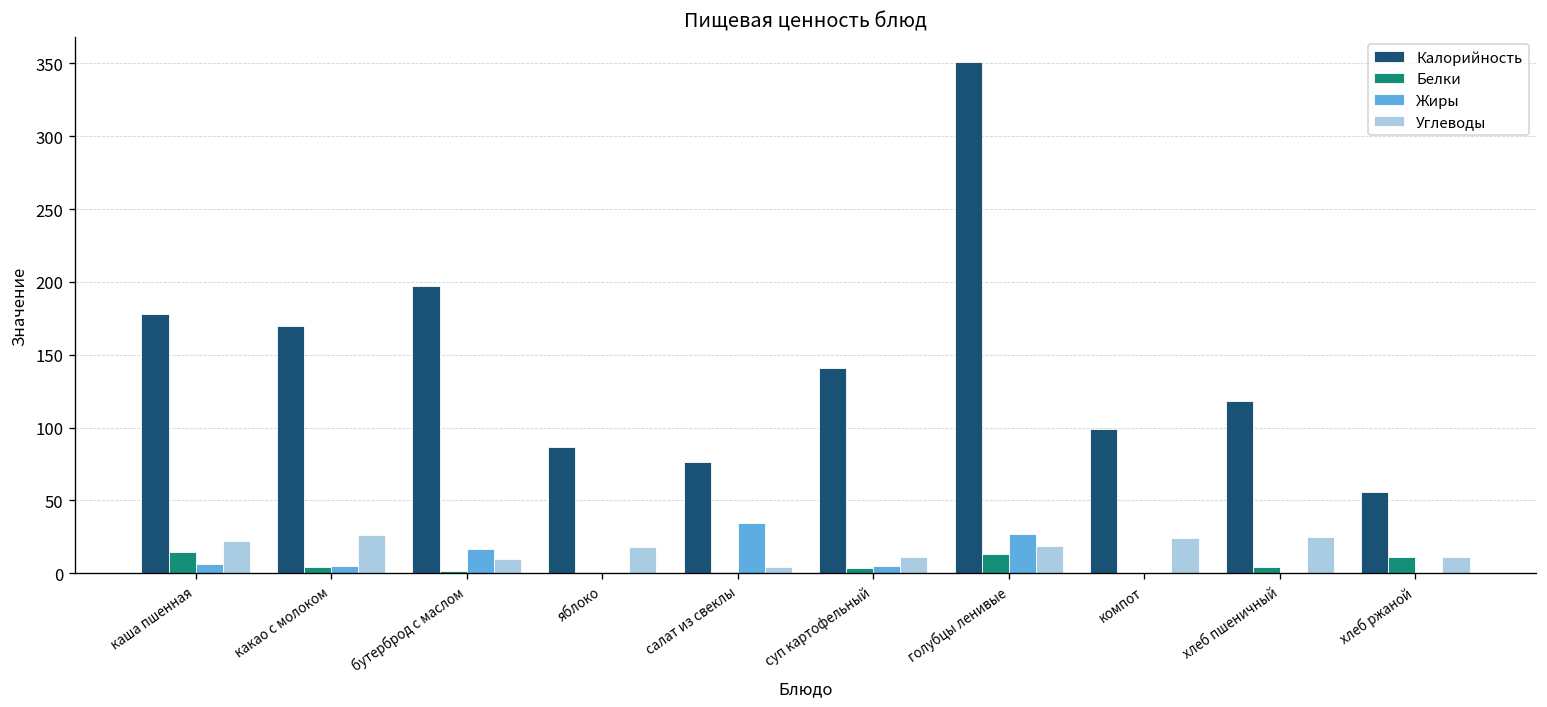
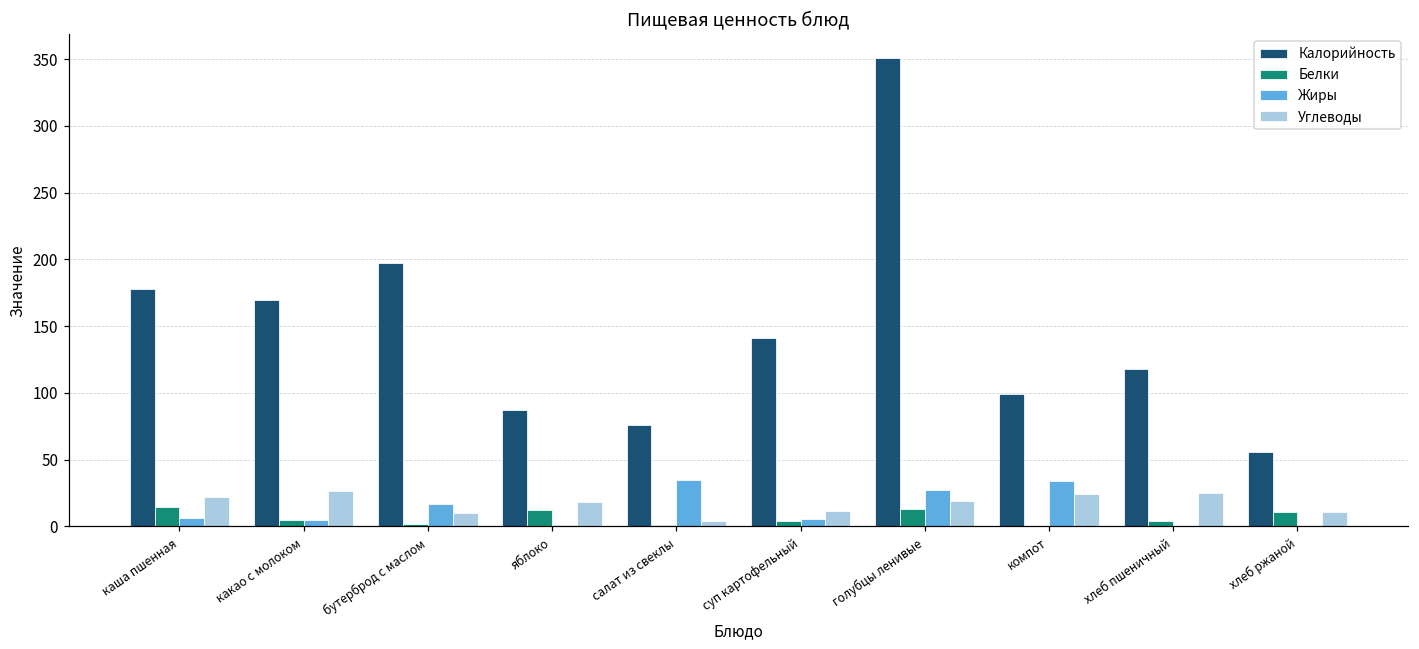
  {
    "Калорийность": {
      "каша пшенная": 178,
      "какао с молоком": 170,
      "бутерброд с маслом": 197,
      "яблоко": 87,
      "салат из свеклы": 76,
      "суп картофельный": 141,
      "голубцы ленивые": 351,
      "компот": 99,
      "хлеб пшеничный": 118,
      "хлеб ржаной": 56
    },
    "Белки": {
      "каша пшенная": 15,
      "какао с молоком": 5,
-     "яблоко": 1,
+     "яблоко": 12,
      "суп картофельный": 4,
      "голубцы ленивые": 13,
      "хлеб пшеничный": 4,
      "хлеб ржаной": 11
    },
    "Жиры": {
      "каша пшенная": 7,
      "какао с молоком": 5,
      "бутерброд с маслом": 17,
      "салат из свеклы": 34,
      "суп картофельный": 5,
      "голубцы ленивые": 27,
-     "компот": 0,
+     "компот": 34,
      "хлеб пшеничный": 0,
      "хлеб ржаной": 0
    },
    "Углеводы": {
      "каша пшенная": 22,
      "какао с молоком": 26,
      "бутерброд с маслом": 10,
      "яблоко": 18,
      "салат из свеклы": 4,
      "суп картофельный": 11,
      "голубцы ленивые": 19,
      "компот": 24,
      "хлеб пшеничный": 25,
      "хлеб ржаной": 11
    }
  }
